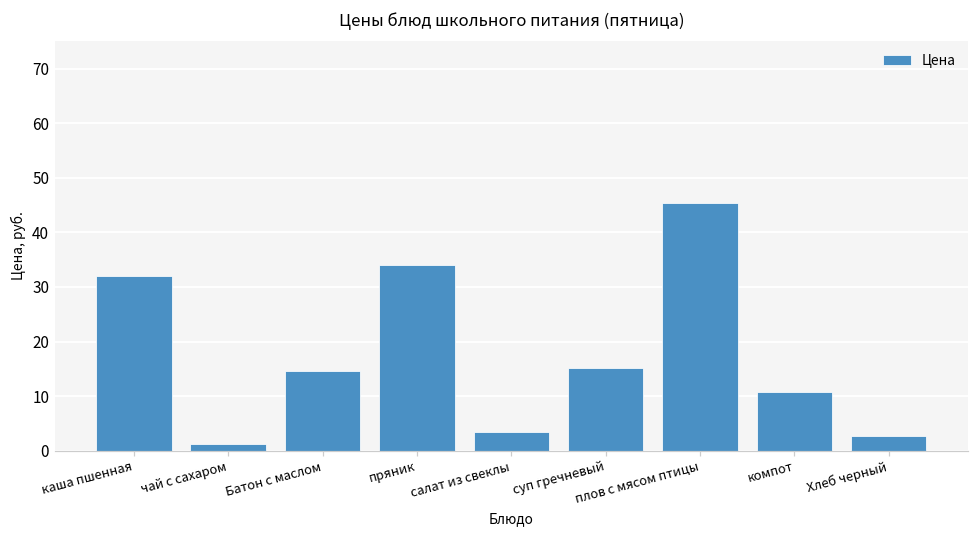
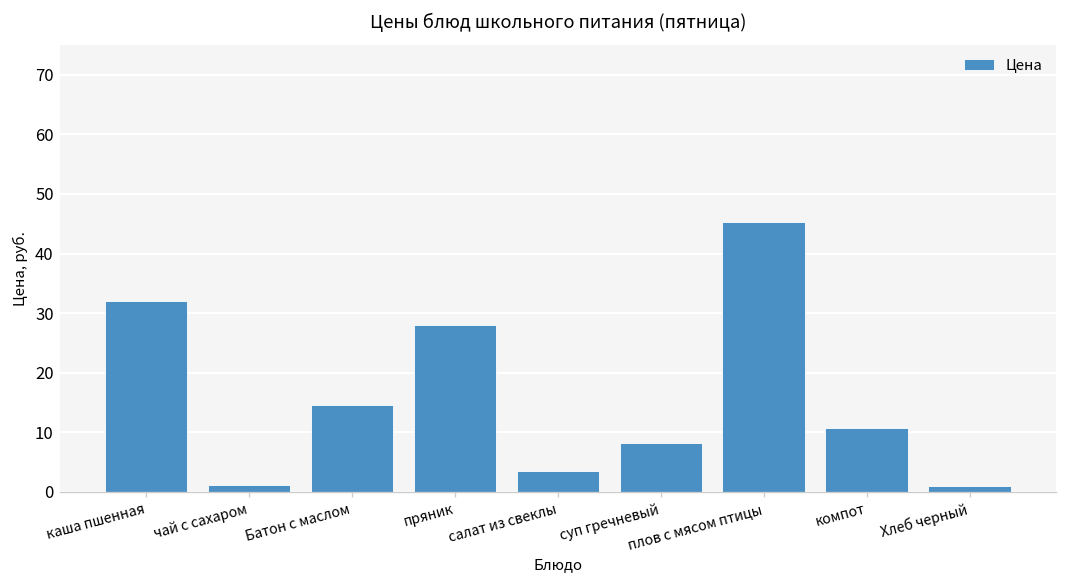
  {
    "каша пшенная": 32,
    "чай с сахаром": 1,
    "Батон с маслом": 15,
-   "пряник": 34,
+   "пряник": 28,
    "салат из свеклы": 3,
-   "суп гречневый": 15,
+   "суп гречневый": 8,
    "плов с мясом птицы": 45,
    "компот": 11,
-   "Хлеб черный": 3
+   "Хлеб черный": 1
  }
